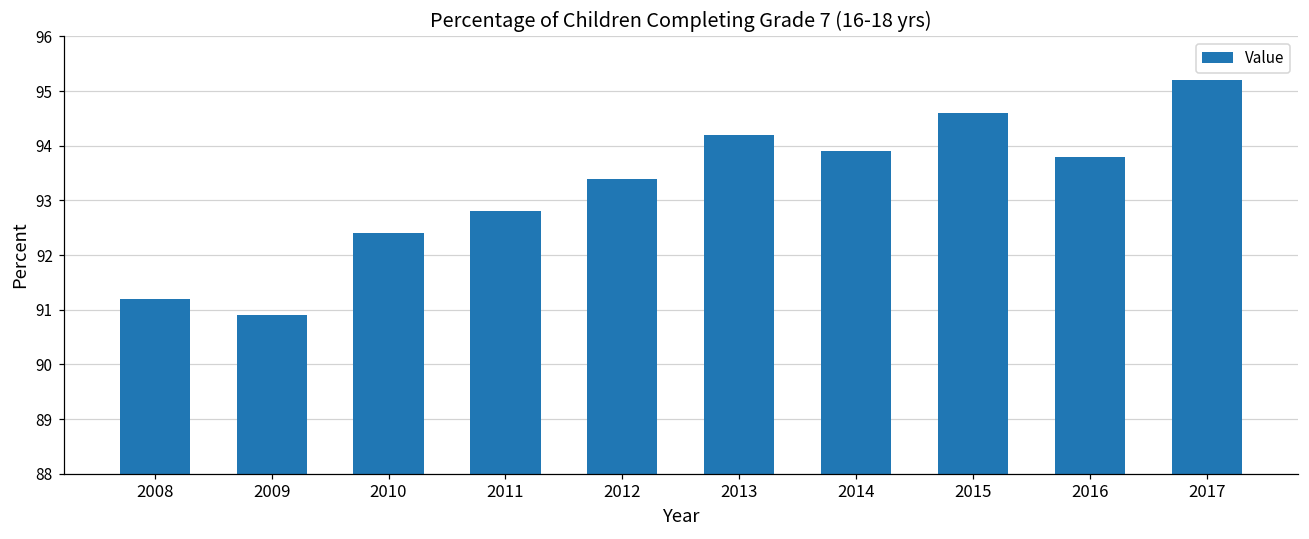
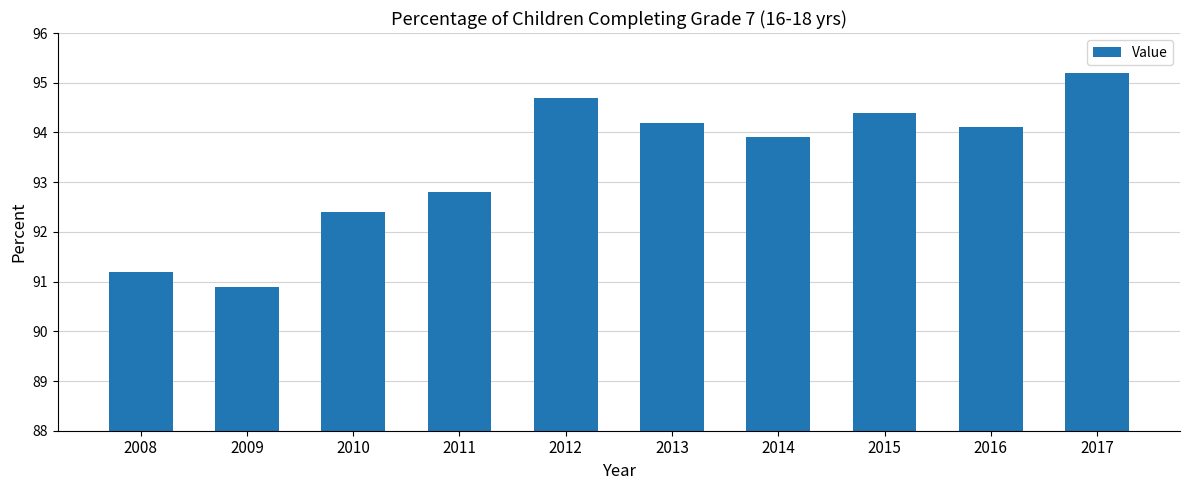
  {
    "2008": 91.2,
    "2009": 90.9,
    "2010": 92.4,
    "2011": 92.8,
-   "2012": 93.4,
+   "2012": 94.7,
    "2013": 94.2,
    "2014": 93.9,
-   "2015": 94.6,
-   "2016": 93.8,
+   "2015": 94.4,
+   "2016": 94.1,
    "2017": 95.2
  }
